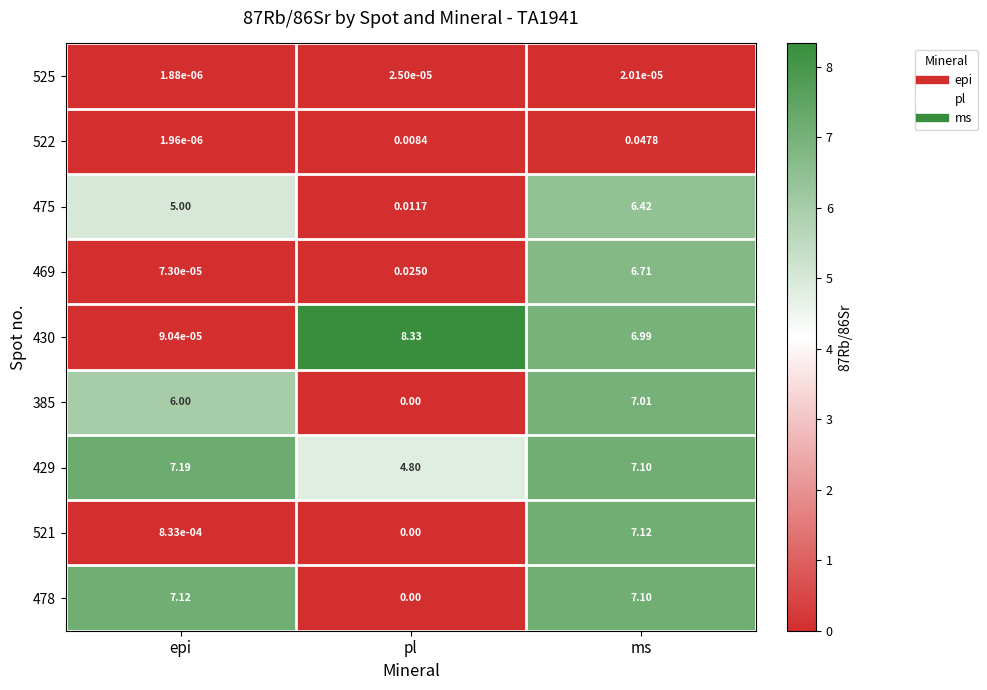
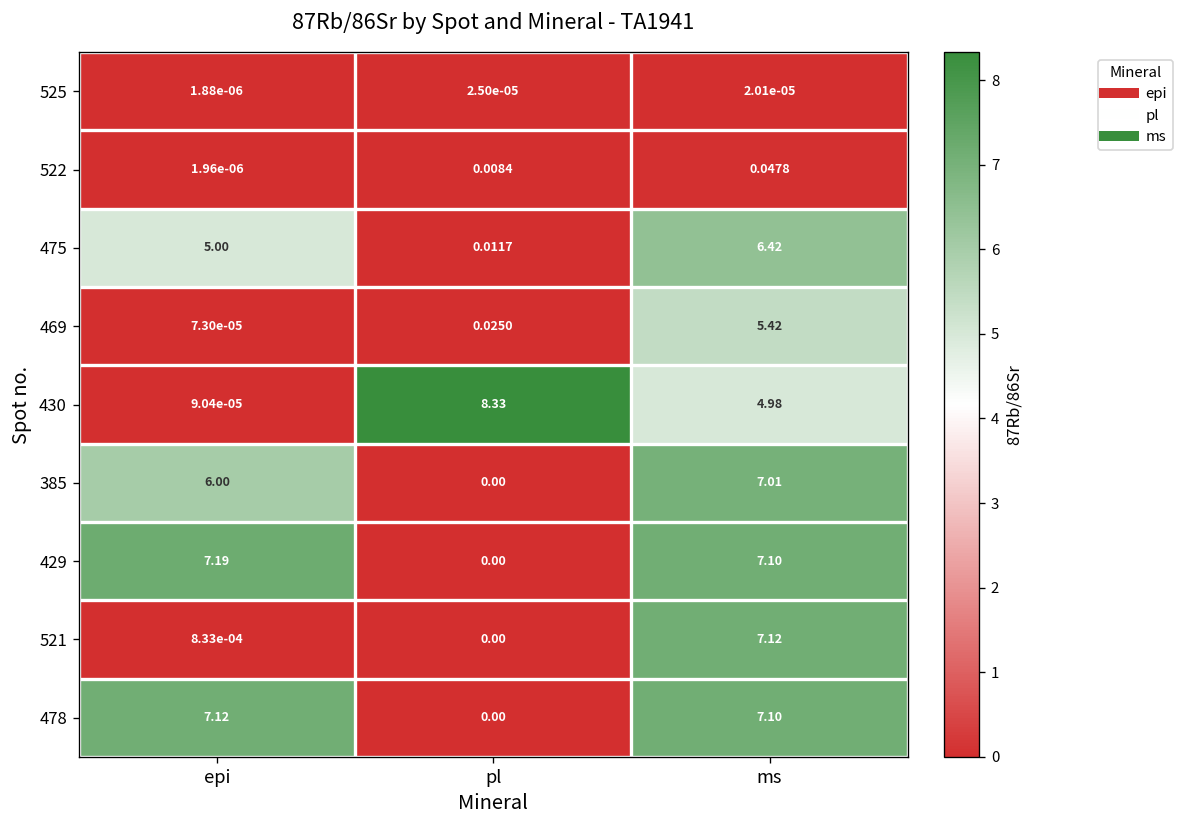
  {
    "525": {
      "epi": "1.88e-06",
      "pl": "2.50e-05",
      "ms": "2.01e-05"
    },
    "522": {
      "epi": "1.96e-06",
      "pl": "0.0084",
      "ms": "0.0478"
    },
    "475": {
      "epi": "5.00",
      "pl": "0.0117",
      "ms": "6.42"
    },
    "469": {
      "epi": "7.30e-05",
      "pl": "0.0250",
-     "ms": "6.71"
+     "ms": "5.42"
    },
    "430": {
      "epi": "9.04e-05",
      "pl": "8.33",
-     "ms": "6.99"
+     "ms": "4.98"
    },
    "385": {
      "epi": "6.00",
      "pl": "0.00",
      "ms": "7.01"
    },
    "429": {
      "epi": "7.19",
-     "pl": "4.80",
+     "pl": "0.00",
      "ms": "7.10"
    },
    "521": {
      "epi": "8.33e-04",
      "pl": "0.00",
      "ms": "7.12"
    },
    "478": {
      "epi": "7.12",
      "pl": "0.00",
      "ms": "7.10"
    }
  }
